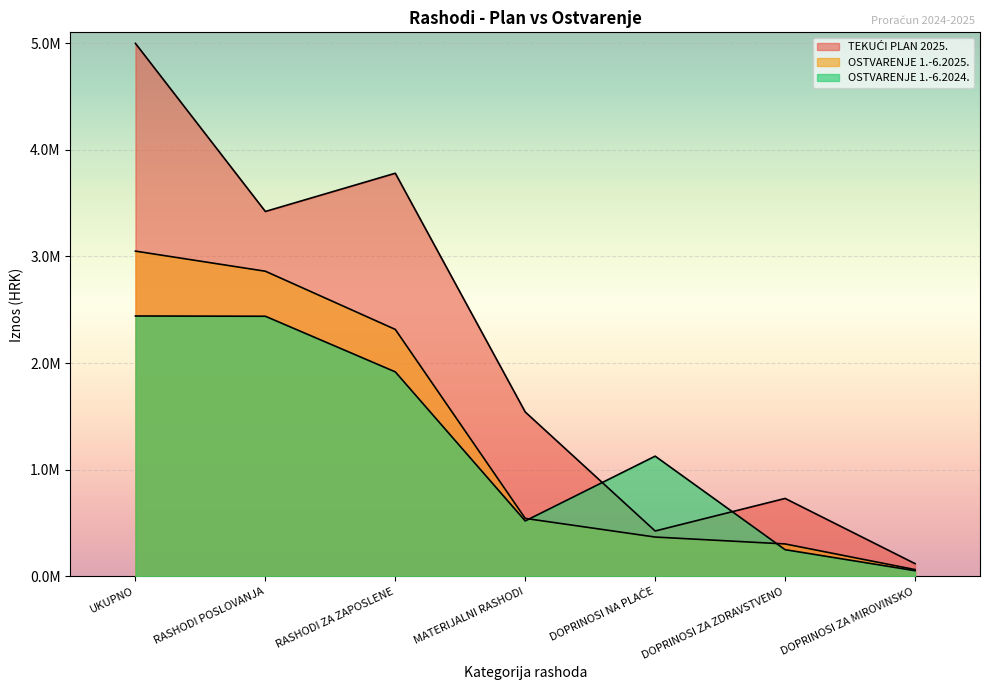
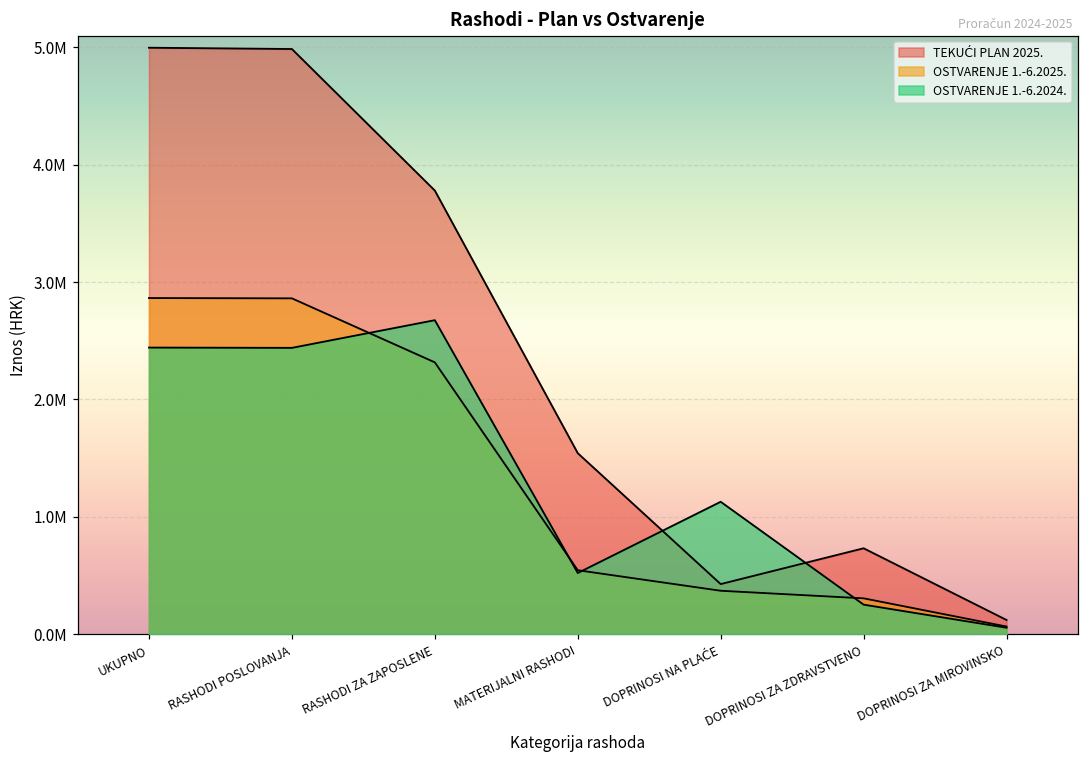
  {
    "TEKUĆI PLAN 2025.": {
      "UKUPNO": 5000000,
-     "RASHODI POSLOVANJA": 3420000,
+     "RASHODI POSLOVANJA": 4990000,
      "RASHODI ZA ZAPOSLENE": 3780000,
      "MATERIJALNI RASHODI": 1540000,
      "DOPRINOSI NA PLAĆE": 430000,
      "DOPRINOSI ZA ZDRAVSTVENO": 730000,
      "DOPRINOSI ZA MIROVINSKO": 120000
    },
    "OSTVARENJE 1.-6.2025.": {
-     "UKUPNO": 3050000,
+     "UKUPNO": 2860000,
      "RASHODI POSLOVANJA": 2860000,
      "RASHODI ZA ZAPOSLENE": 2320000,
      "DOPRINOSI NA PLAĆE": 370000,
      "DOPRINOSI ZA ZDRAVSTVENO": 300000
    },
    "OSTVARENJE 1.-6.2024.": {
      "UKUPNO": 2440000,
      "RASHODI POSLOVANJA": 2440000,
-     "RASHODI ZA ZAPOSLENE": 1920000,
+     "RASHODI ZA ZAPOSLENE": 2670000,
      "DOPRINOSI NA PLAĆE": 1130000,
      "DOPRINOSI ZA ZDRAVSTVENO": 250000
    }
  }
